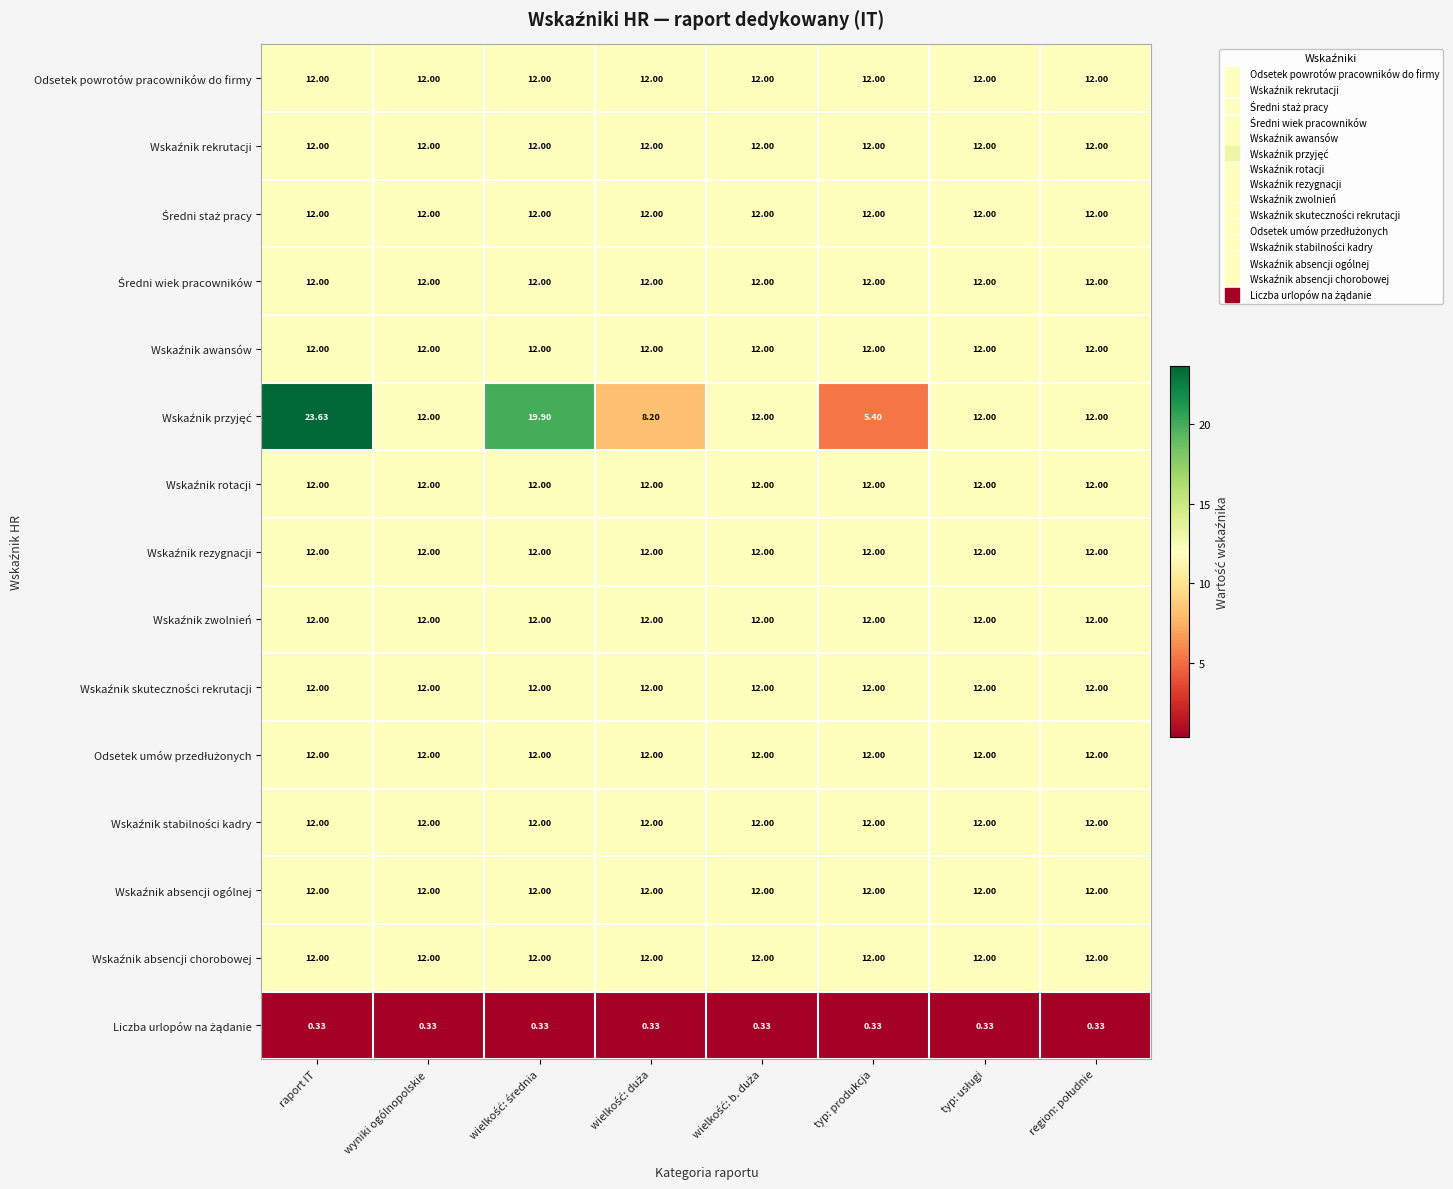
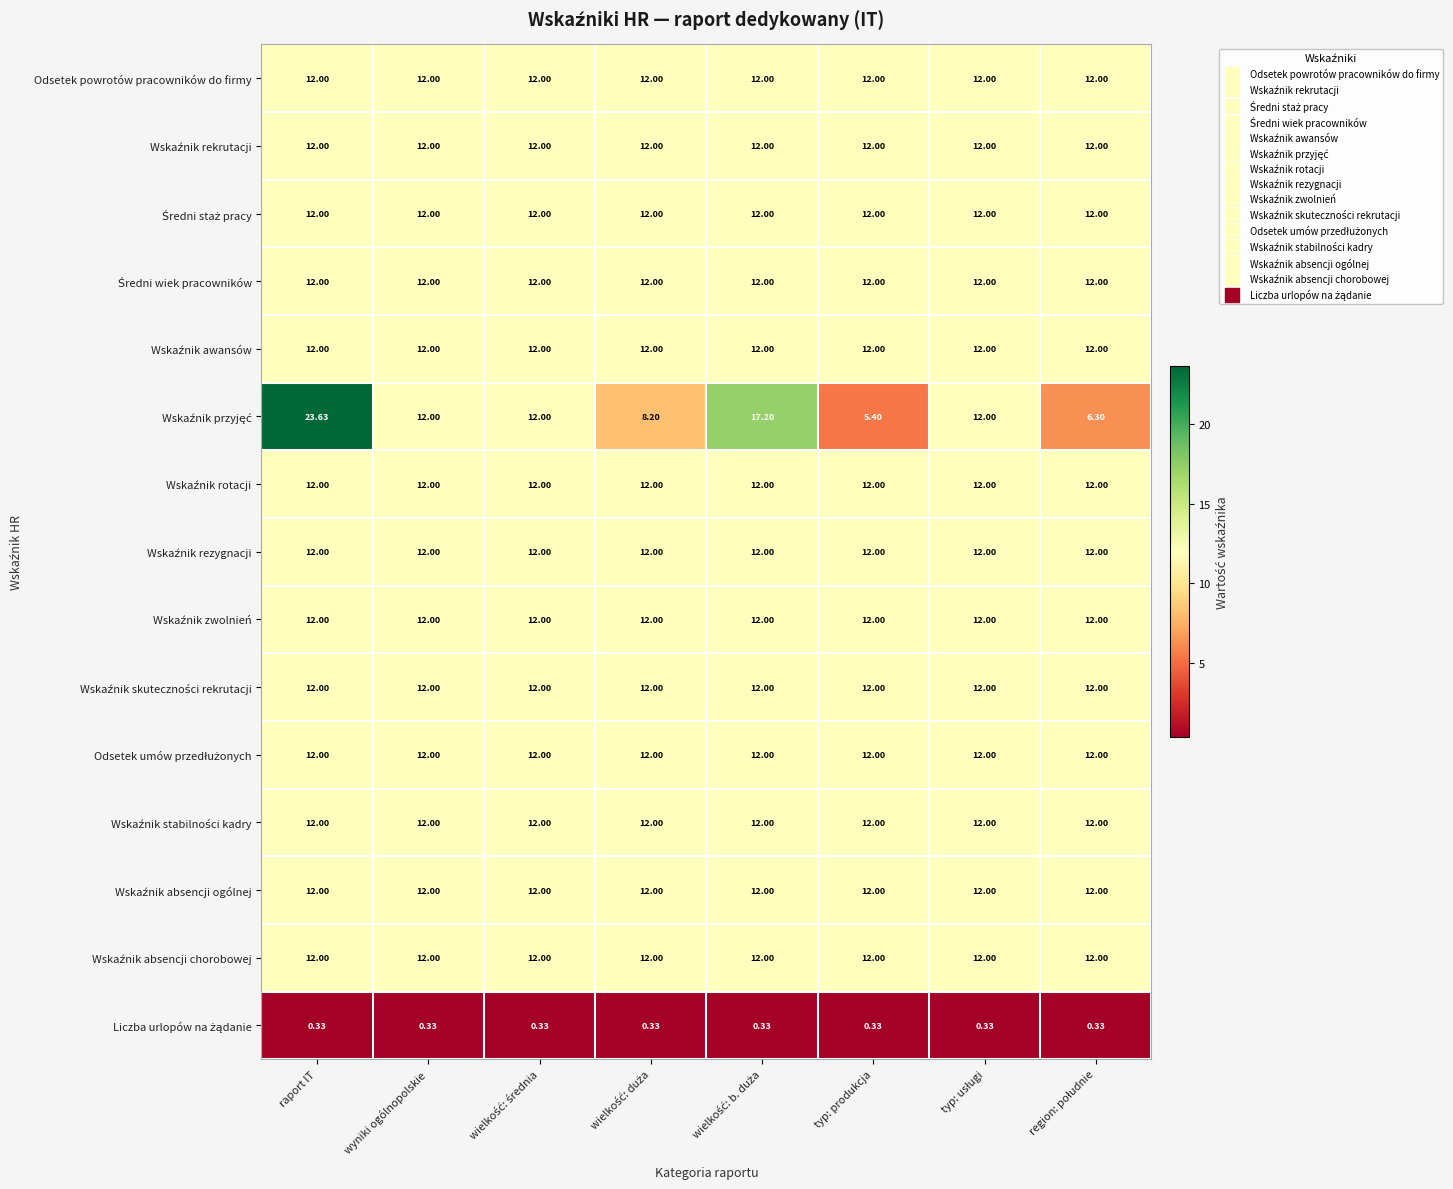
  {
    "Odsetek powrotów pracowników do firmy": {
      "raport IT": 12.00,
      "wyniki ogólnopolskie": 12.00,
      "wielkość: średnia": 12.00,
      "wielkość: duża": 12.00,
      "wielkość: b. duża": 12.00,
      "typ: produkcja": 12.00,
      "typ: usługi": 12.00,
      "region: południe": 12.00
    },
    "Wskaźnik rekrutacji": {
      "raport IT": 12.00,
      "wyniki ogólnopolskie": 12.00,
      "wielkość: średnia": 12.00,
      "wielkość: duża": 12.00,
      "wielkość: b. duża": 12.00,
      "typ: produkcja": 12.00,
      "typ: usługi": 12.00,
      "region: południe": 12.00
    },
    "Średni staż pracy": {
      "raport IT": 12.00,
      "wyniki ogólnopolskie": 12.00,
      "wielkość: średnia": 12.00,
      "wielkość: duża": 12.00,
      "wielkość: b. duża": 12.00,
      "typ: produkcja": 12.00,
      "typ: usługi": 12.00,
      "region: południe": 12.00
    },
    "Średni wiek pracowników": {
      "raport IT": 12.00,
      "wyniki ogólnopolskie": 12.00,
      "wielkość: średnia": 12.00,
      "wielkość: duża": 12.00,
      "wielkość: b. duża": 12.00,
      "typ: produkcja": 12.00,
      "typ: usługi": 12.00,
      "region: południe": 12.00
    },
    "Wskaźnik awansów": {
      "raport IT": 12.00,
      "wyniki ogólnopolskie": 12.00,
      "wielkość: średnia": 12.00,
      "wielkość: duża": 12.00,
      "wielkość: b. duża": 12.00,
      "typ: produkcja": 12.00,
      "typ: usługi": 12.00,
      "region: południe": 12.00
    },
    "Wskaźnik przyjęć": {
      "raport IT": 23.63,
      "wyniki ogólnopolskie": 12.00,
-     "wielkość: średnia": 19.90,
+     "wielkość: średnia": 12.00,
      "wielkość: duża": 8.20,
-     "wielkość: b. duża": 12.00,
+     "wielkość: b. duża": 17.20,
      "typ: produkcja": 5.40,
      "typ: usługi": 12.00,
-     "region: południe": 12.00
+     "region: południe": 6.30
    },
    "Wskaźnik rotacji": {
      "raport IT": 12.00,
      "wyniki ogólnopolskie": 12.00,
      "wielkość: średnia": 12.00,
      "wielkość: duża": 12.00,
      "wielkość: b. duża": 12.00,
      "typ: produkcja": 12.00,
      "typ: usługi": 12.00,
      "region: południe": 12.00
    },
    "Wskaźnik rezygnacji": {
      "raport IT": 12.00,
      "wyniki ogólnopolskie": 12.00,
      "wielkość: średnia": 12.00,
      "wielkość: duża": 12.00,
      "wielkość: b. duża": 12.00,
      "typ: produkcja": 12.00,
      "typ: usługi": 12.00,
      "region: południe": 12.00
    },
    "Wskaźnik zwolnień": {
      "raport IT": 12.00,
      "wyniki ogólnopolskie": 12.00,
      "wielkość: średnia": 12.00,
      "wielkość: duża": 12.00,
      "wielkość: b. duża": 12.00,
      "typ: produkcja": 12.00,
      "typ: usługi": 12.00,
      "region: południe": 12.00
    },
    "Wskaźnik skuteczności rekrutacji": {
      "raport IT": 12.00,
      "wyniki ogólnopolskie": 12.00,
      "wielkość: średnia": 12.00,
      "wielkość: duża": 12.00,
      "wielkość: b. duża": 12.00,
      "typ: produkcja": 12.00,
      "typ: usługi": 12.00,
      "region: południe": 12.00
    },
    "Odsetek umów przedłużonych": {
      "raport IT": 12.00,
      "wyniki ogólnopolskie": 12.00,
      "wielkość: średnia": 12.00,
      "wielkość: duża": 12.00,
      "wielkość: b. duża": 12.00,
      "typ: produkcja": 12.00,
      "typ: usługi": 12.00,
      "region: południe": 12.00
    },
    "Wskaźnik stabilności kadry": {
      "raport IT": 12.00,
      "wyniki ogólnopolskie": 12.00,
      "wielkość: średnia": 12.00,
      "wielkość: duża": 12.00,
      "wielkość: b. duża": 12.00,
      "typ: produkcja": 12.00,
      "typ: usługi": 12.00,
      "region: południe": 12.00
    },
    "Wskaźnik absencji ogólnej": {
      "raport IT": 12.00,
      "wyniki ogólnopolskie": 12.00,
      "wielkość: średnia": 12.00,
      "wielkość: duża": 12.00,
      "wielkość: b. duża": 12.00,
      "typ: produkcja": 12.00,
      "typ: usługi": 12.00,
      "region: południe": 12.00
    },
    "Wskaźnik absencji chorobowej": {
      "raport IT": 12.00,
      "wyniki ogólnopolskie": 12.00,
      "wielkość: średnia": 12.00,
      "wielkość: duża": 12.00,
      "wielkość: b. duża": 12.00,
      "typ: produkcja": 12.00,
      "typ: usługi": 12.00,
      "region: południe": 12.00
    },
    "Liczba urlopów na żądanie": {
      "raport IT": 0.33,
      "wyniki ogólnopolskie": 0.33,
      "wielkość: średnia": 0.33,
      "wielkość: duża": 0.33,
      "wielkość: b. duża": 0.33,
      "typ: produkcja": 0.33,
      "typ: usługi": 0.33,
      "region: południe": 0.33
    }
  }
